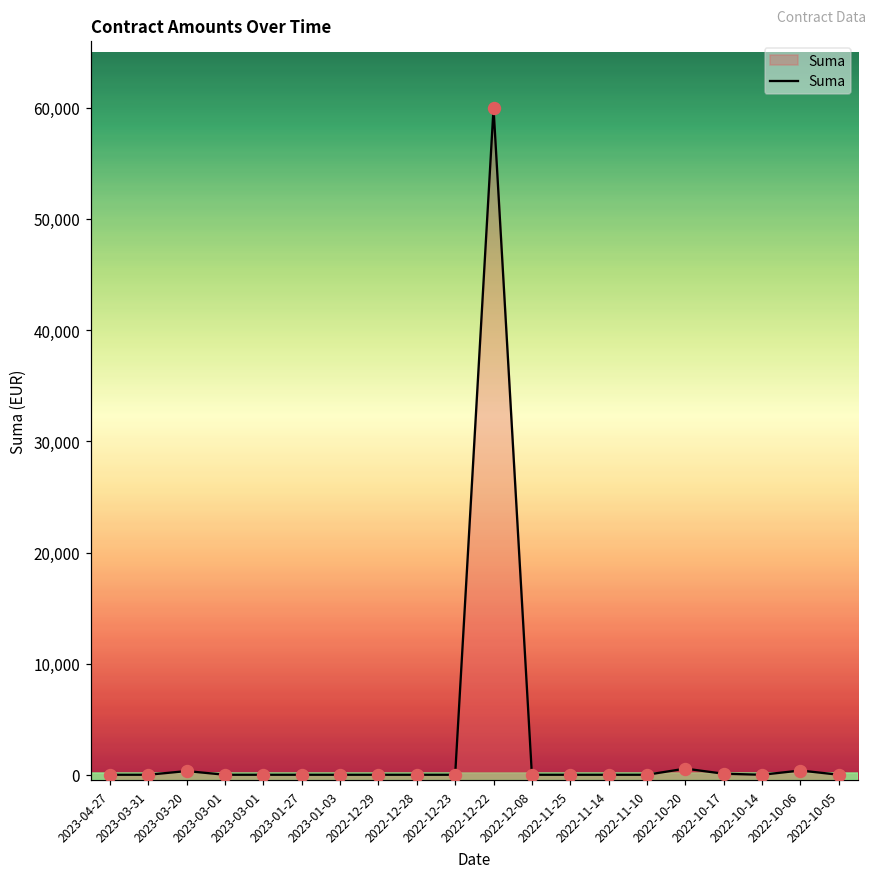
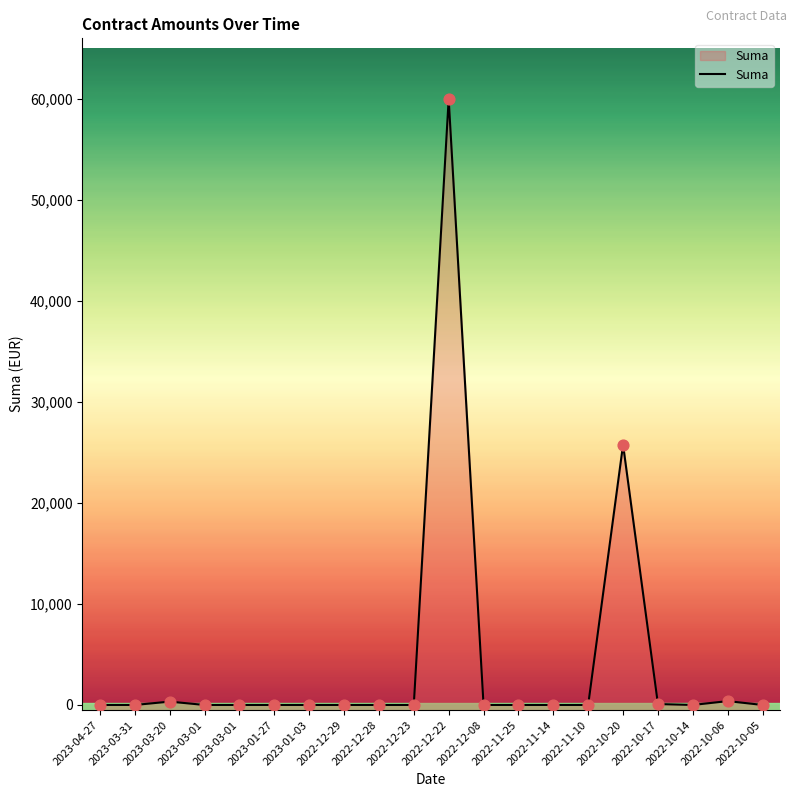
  {
    "2023-03-20": "300",
    "2022-12-22": "60,000",
-   "2022-10-20": "600",
+   "2022-10-20": "25,800",
    "2022-10-06": "400"
  }
